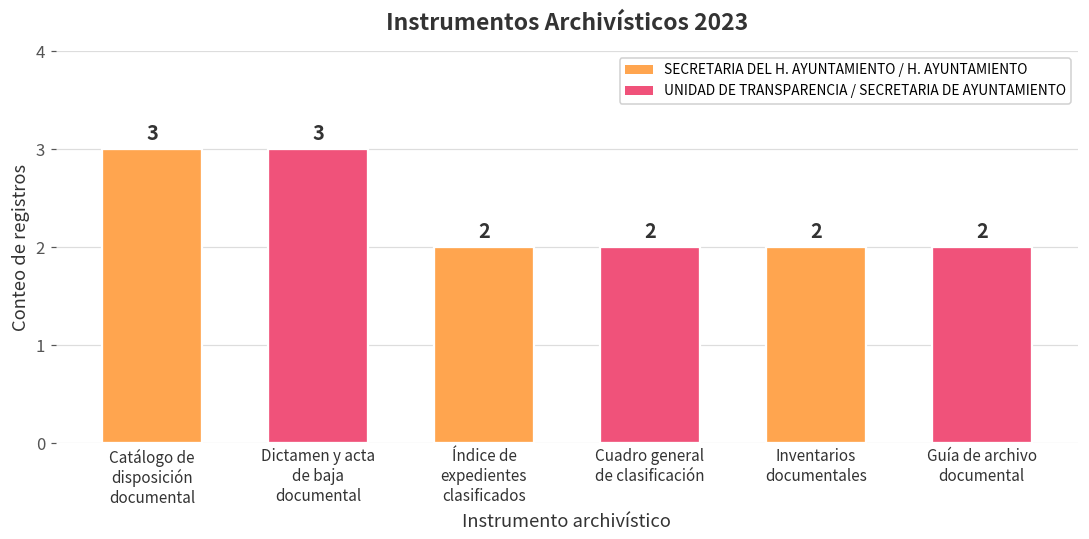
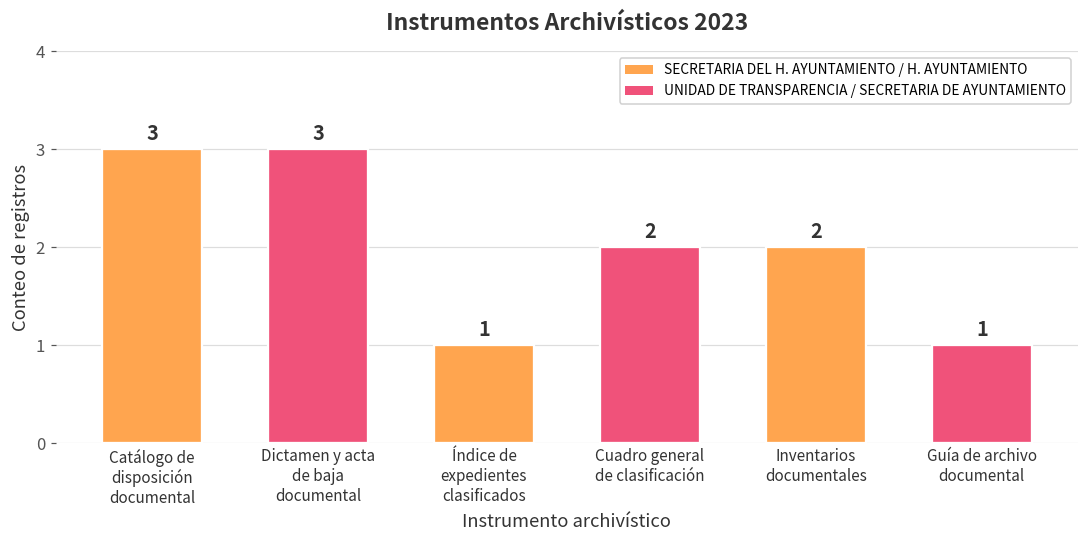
  {
    "Catálogo de disposición documental": 3,
    "Dictamen y acta de baja documental": 3,
-   "Índice de expedientes clasificados": 2,
+   "Índice de expedientes clasificados": 1,
    "Cuadro general de clasificación": 2,
    "Inventarios documentales": 2,
-   "Guía de archivo documental": 2
+   "Guía de archivo documental": 1
  }
